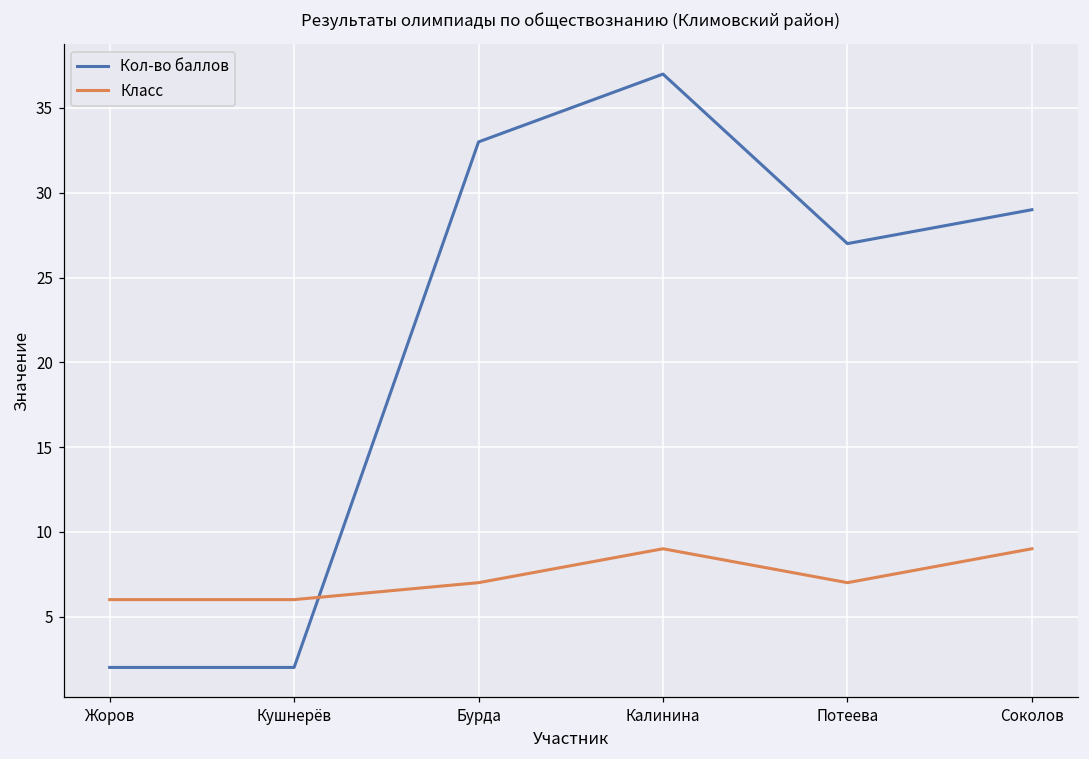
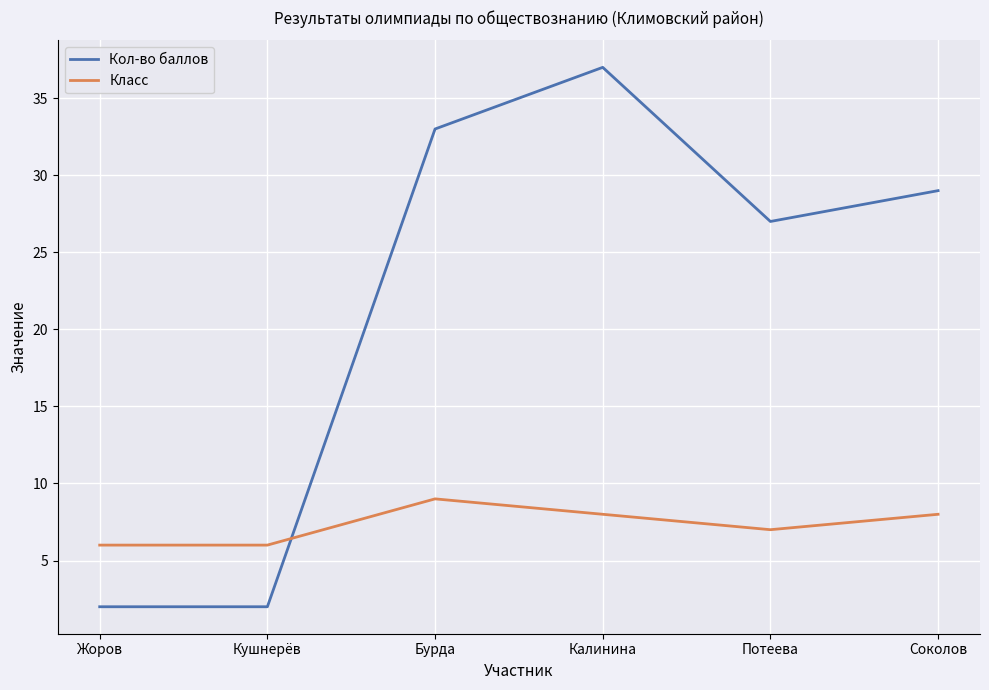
  {
    "Кол-во баллов": {
      "Жоров": 2,
      "Кушнерёв": 2,
      "Бурда": 33,
      "Калинина": 37,
      "Потеева": 27,
      "Соколов": 29
    },
    "Класс": {
      "Жоров": 6,
      "Кушнерёв": 6,
-     "Бурда": 7,
-     "Калинина": 9,
+     "Бурда": 9,
+     "Калинина": 8,
      "Потеева": 7,
-     "Соколов": 9
+     "Соколов": 8
    }
  }
